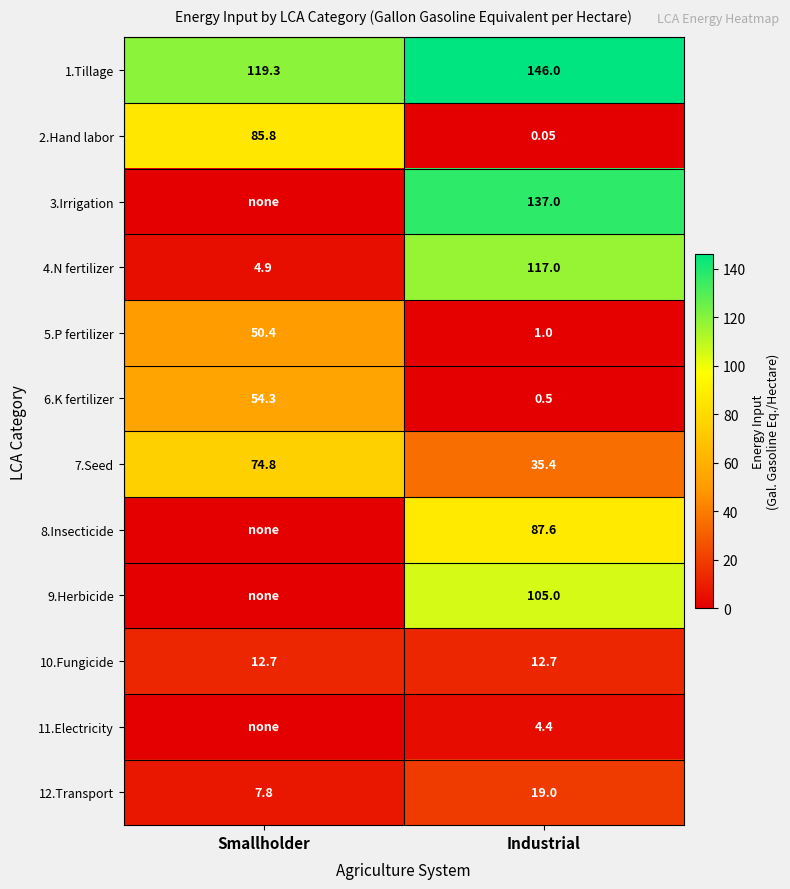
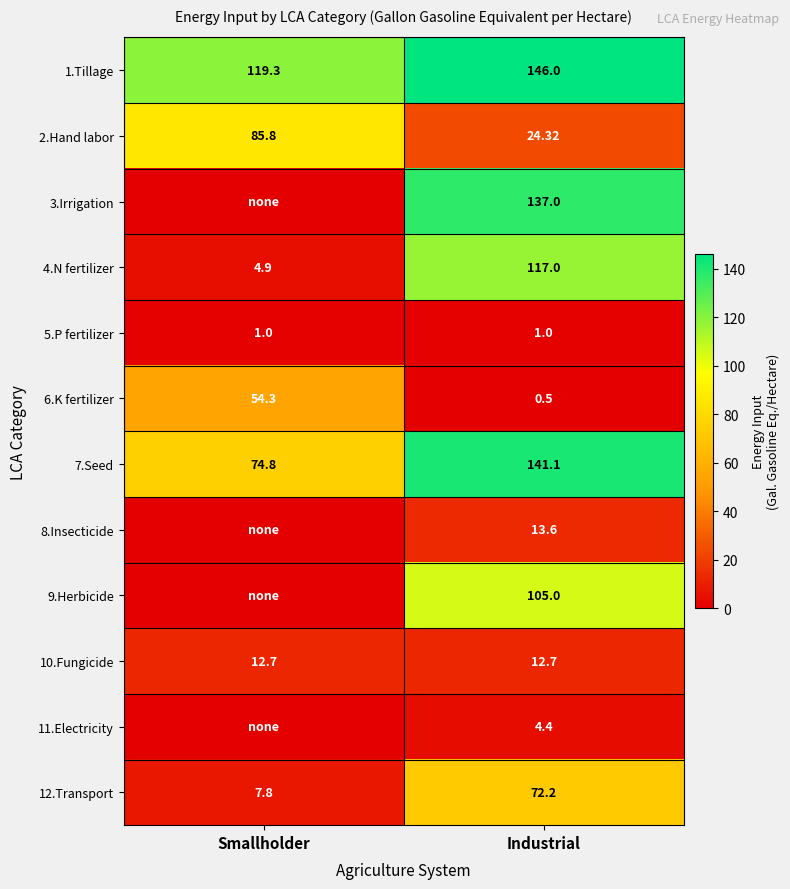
  {
    "1.Tillage": {
      "Smallholder": 119.3,
      "Industrial": 146.0
    },
    "2.Hand labor": {
      "Smallholder": 85.8,
-     "Industrial": 0.05
+     "Industrial": 24.32
    },
    "3.Irrigation": {
      "Industrial": 137.0
    },
    "4.N fertilizer": {
      "Smallholder": 4.9,
      "Industrial": 117.0
    },
    "5.P fertilizer": {
-     "Smallholder": 50.4,
+     "Smallholder": 1.0,
      "Industrial": 1.0
    },
    "6.K fertilizer": {
      "Smallholder": 54.3,
      "Industrial": 0.5
    },
    "7.Seed": {
      "Smallholder": 74.8,
-     "Industrial": 35.4
+     "Industrial": 141.1
    },
    "8.Insecticide": {
-     "Industrial": 87.6
+     "Industrial": 13.6
    },
    "9.Herbicide": {
      "Industrial": 105.0
    },
    "10.Fungicide": {
      "Smallholder": 12.7,
      "Industrial": 12.7
    },
    "11.Electricity": {
      "Industrial": 4.4
    },
    "12.Transport": {
      "Smallholder": 7.8,
-     "Industrial": 19.0
+     "Industrial": 72.2
    }
  }
